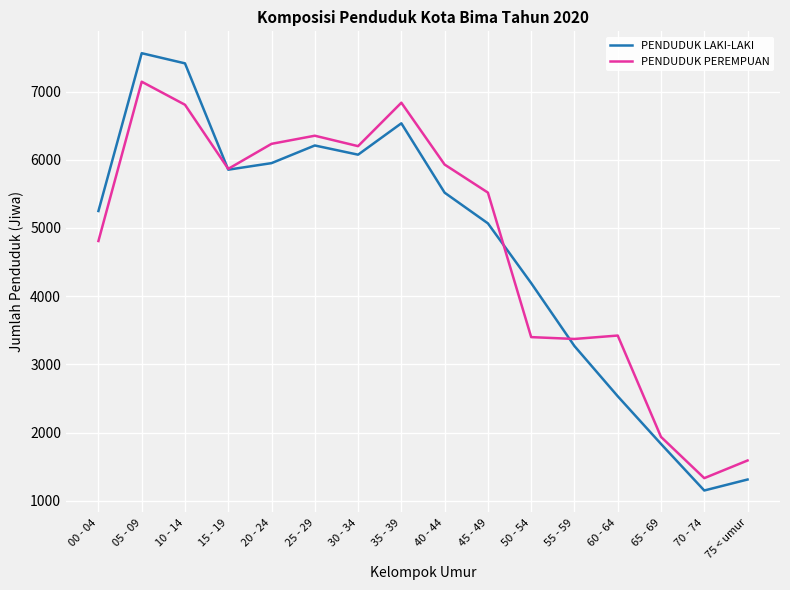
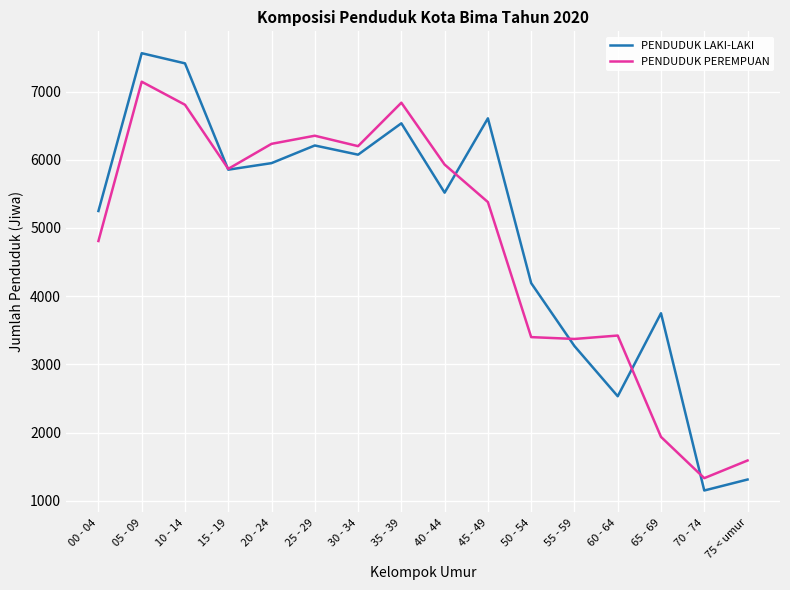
  {
    "PENDUDUK LAKI-LAKI": {
      "00 - 04": 5200,
      "05 - 09": 7600,
      "10 - 14": 7400,
      "20 - 24": 6000,
      "25 - 29": 6200,
      "30 - 34": 6100,
      "35 - 39": 6500,
      "40 - 44": 5500,
-     "45 - 49": 5100,
+     "45 - 49": 6600,
      "50 - 54": 4200,
      "55 - 59": 3300,
      "60 - 64": 2500,
-     "65 - 69": 1800,
+     "65 - 69": 3700,
      "70 - 74": 1200,
      "75 < umur": 1300
    },
    "PENDUDUK PEREMPUAN": {
      "00 - 04": 4800,
      "05 - 09": 7100,
      "10 - 14": 6800,
      "20 - 24": 6200,
      "25 - 29": 6400,
      "30 - 34": 6200,
      "35 - 39": 6800,
      "40 - 44": 5900,
-     "45 - 49": 5500,
+     "45 - 49": 5400,
      "50 - 54": 3400,
      "55 - 59": 3400,
      "60 - 64": 3400,
      "65 - 69": 1900,
      "70 - 74": 1300,
      "75 < umur": 1600
    }
  }
